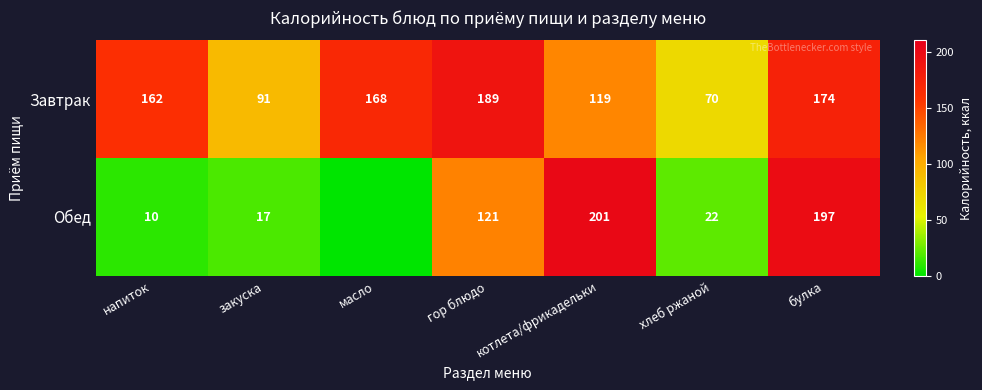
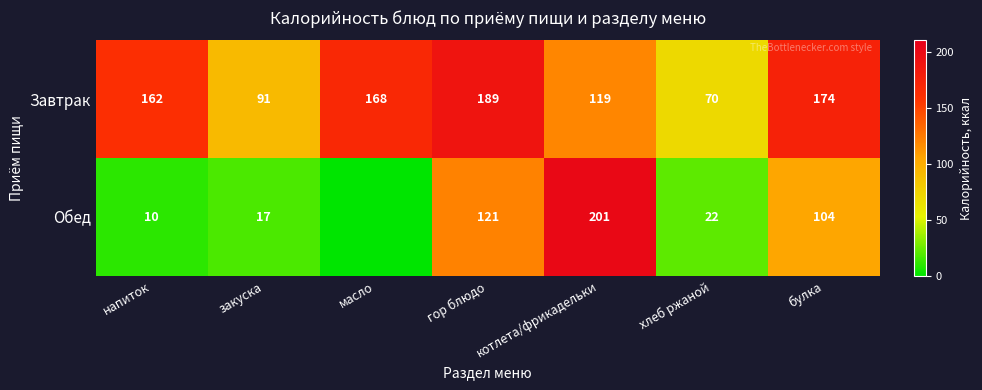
  {
    "Завтрак": {
      "напиток": 162,
      "закуска": 91,
      "масло": 168,
      "гор блюдо": 189,
      "котлета/фрикадельки": 119,
      "хлеб ржаной": 70
    },
    "Обед": {
      "напиток": 10,
      "закуска": 17,
      "гор блюдо": 121,
      "котлета/фрикадельки": 201,
      "хлеб ржаной": 22,
-     "булка": 197
+     "булка": 104
    }
  }
